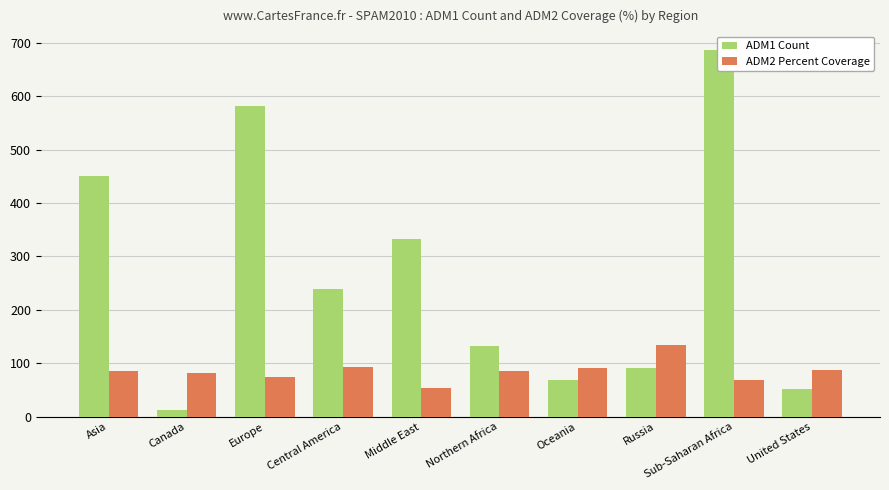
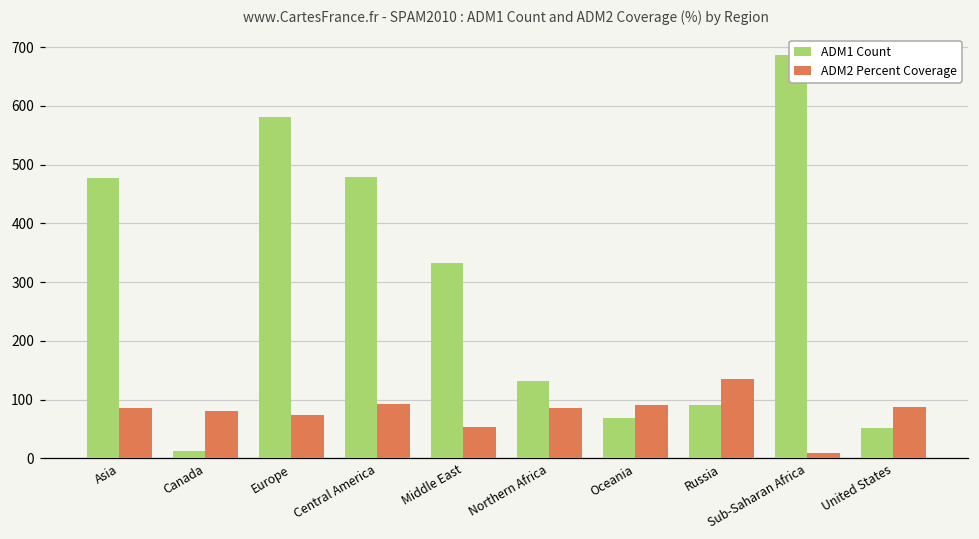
  {
    "ADM1 Count": {
-     "Asia": 450,
+     "Asia": 480,
      "Canada": 10,
      "Europe": 580,
-     "Central America": 240,
+     "Central America": 480,
      "Middle East": 330,
      "Northern Africa": 130,
      "Oceania": 70,
      "Russia": 90,
      "United States": 50
    },
    "ADM2 Percent Coverage": {
      "Asia": 90,
      "Canada": 80,
      "Europe": 70,
      "Central America": 90,
      "Middle East": 50,
      "Northern Africa": 90,
      "Oceania": 90,
      "Russia": 140,
-     "Sub-Saharan Africa": 70,
+     "Sub-Saharan Africa": 10,
      "United States": 90
    }
  }
